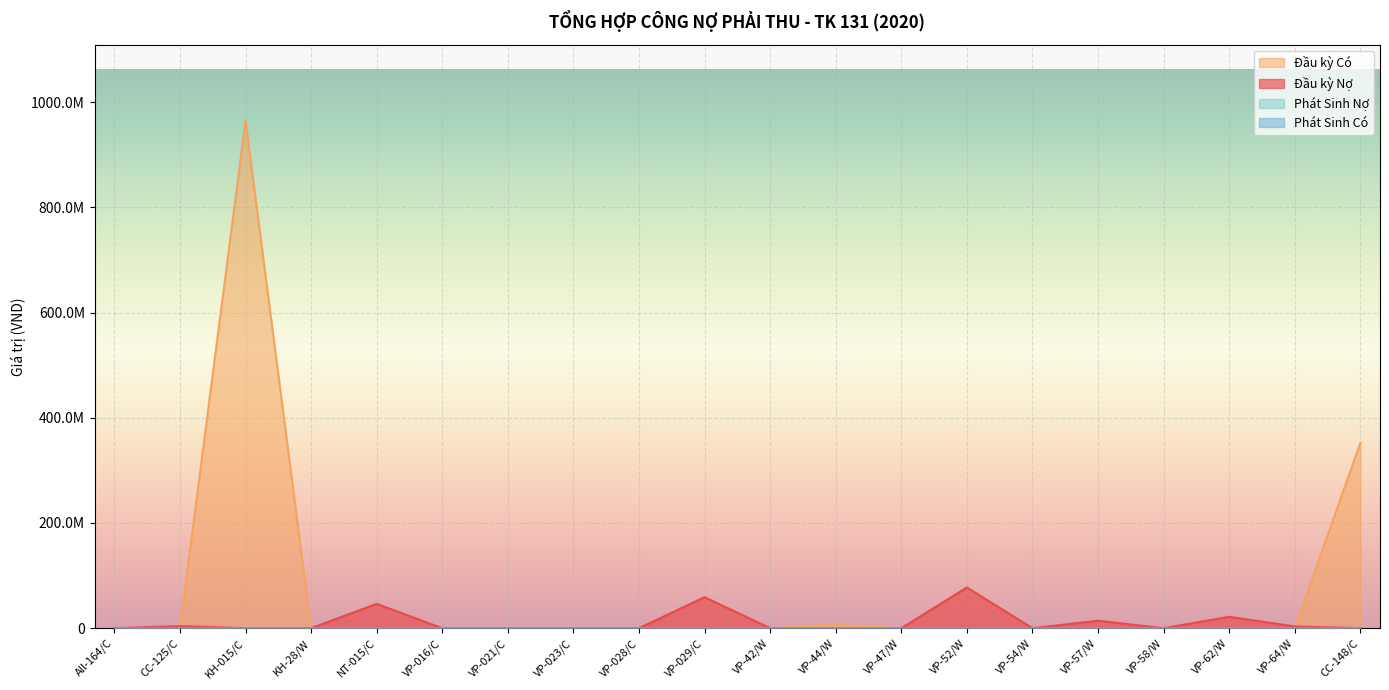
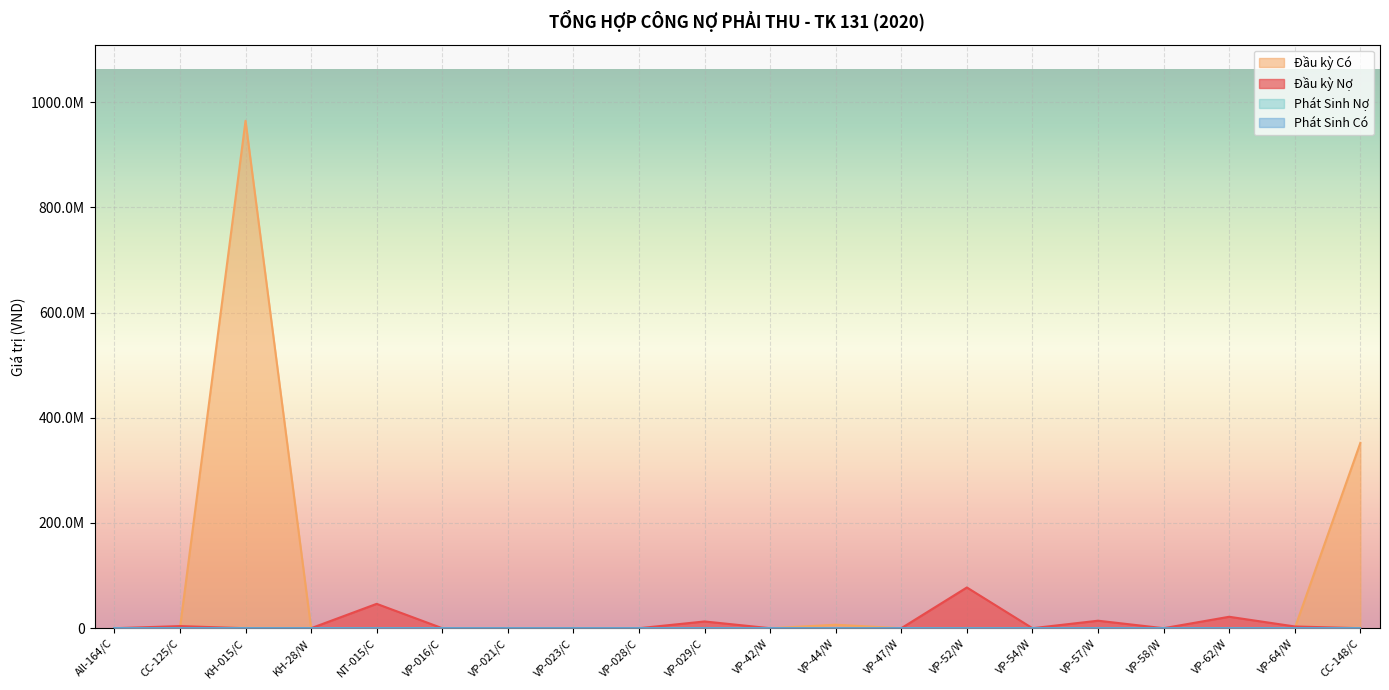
  {
    "Đầu kỳ Có": {
      "KH-015/C": 960000000,
      "VP-44/W": 10000000,
      "CC-148/C": 350000000
    },
    "Đầu kỳ Nợ": {
      "NT-015/C": 50000000,
-     "VP-029/C": 60000000,
+     "VP-029/C": 10000000,
      "VP-52/W": 80000000,
      "VP-57/W": 10000000,
      "VP-62/W": 20000000
    }
  }
